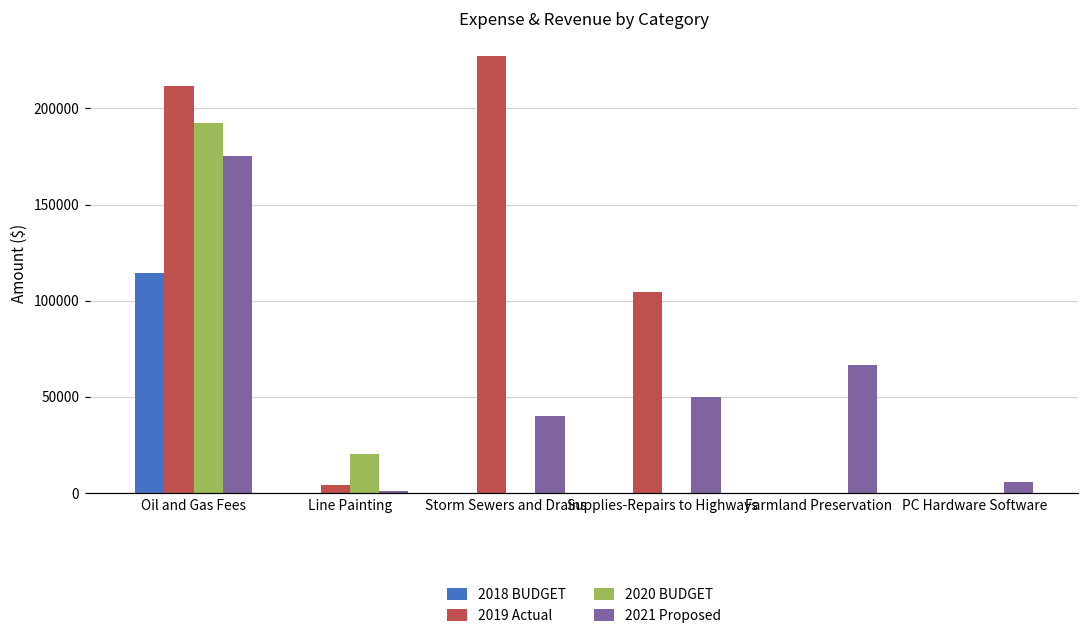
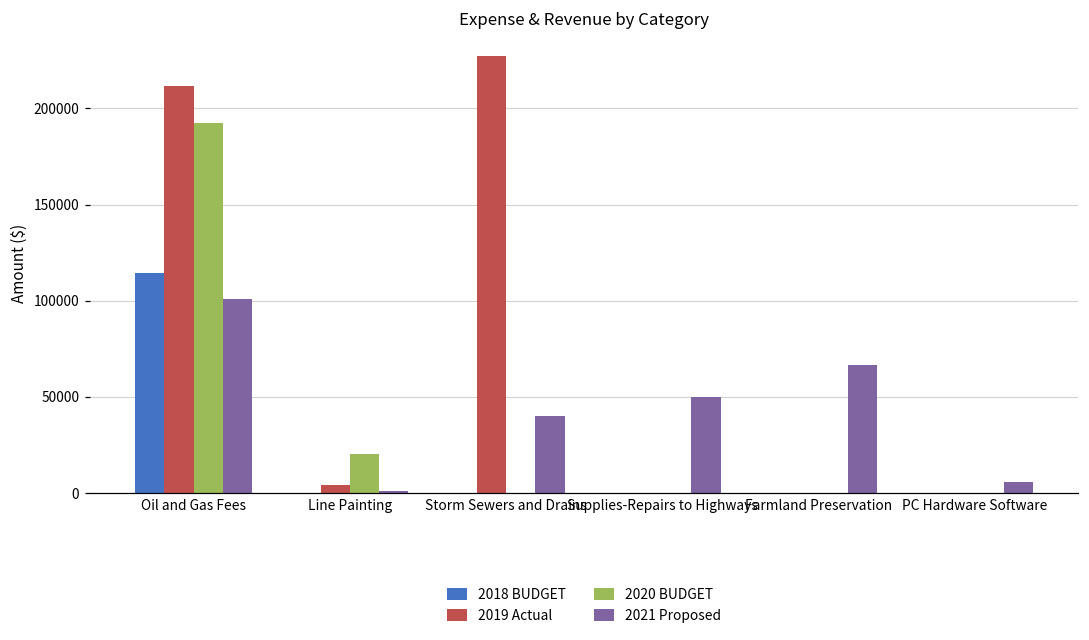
  {
    "2018 BUDGET": {
      "Oil and Gas Fees": 114000,
      "Line Painting": 0,
      "Storm Sewers and Drains": 0,
      "Supplies-Repairs to Highways": 0,
      "Farmland Preservation": 0,
      "PC Hardware Software": 0
    },
    "2019 Actual": {
      "Oil and Gas Fees": 212000,
      "Line Painting": 4000,
      "Storm Sewers and Drains": 227000,
-     "Supplies-Repairs to Highways": 104000,
+     "Supplies-Repairs to Highways": 0,
      "Farmland Preservation": 0,
      "PC Hardware Software": 0
    },
    "2020 BUDGET": {
      "Oil and Gas Fees": 193000,
      "Line Painting": 20000,
      "Supplies-Repairs to Highways": 0,
      "Farmland Preservation": 0,
      "PC Hardware Software": 0
    },
    "2021 Proposed": {
-     "Oil and Gas Fees": 175000,
+     "Oil and Gas Fees": 101000,
      "Storm Sewers and Drains": 40000,
      "Supplies-Repairs to Highways": 50000,
      "Farmland Preservation": 66000,
      "PC Hardware Software": 6000
    }
  }
